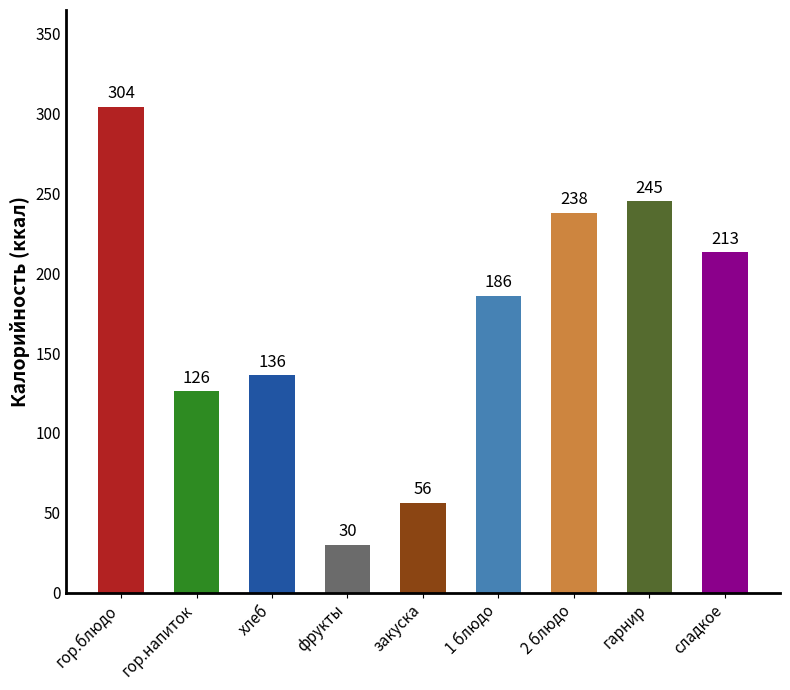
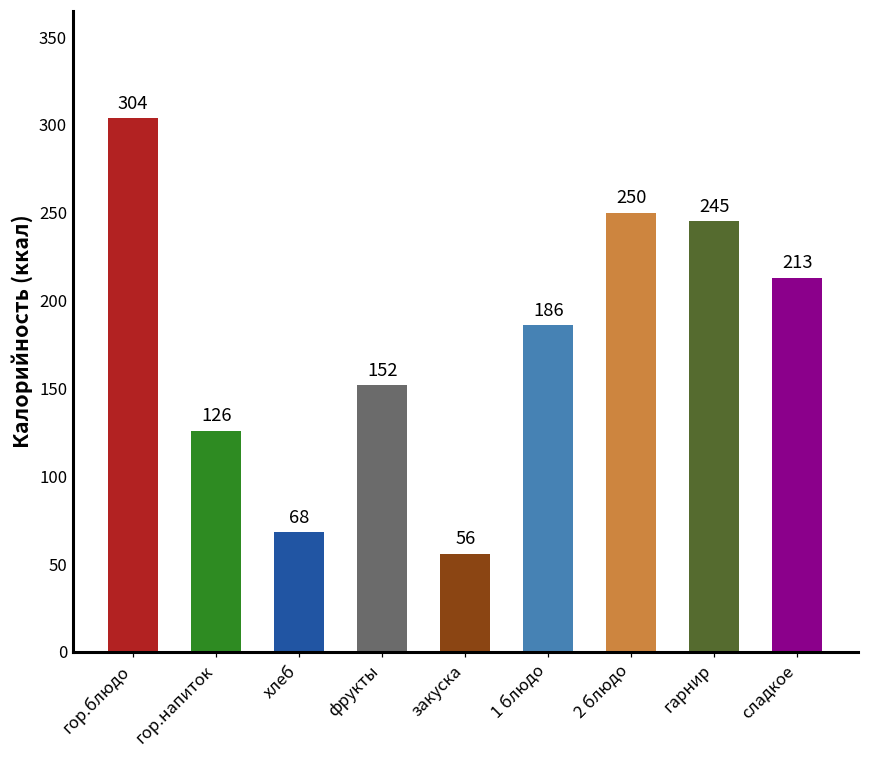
  {
    "гор.блюдо": 304,
    "гор.напиток": 126,
-   "хлеб": 136,
-   "фрукты": 30,
+   "хлеб": 68,
+   "фрукты": 152,
    "закуска": 56,
    "1 блюдо": 186,
-   "2 блюдо": 238,
+   "2 блюдо": 250,
    "гарнир": 245,
    "сладкое": 213
  }
